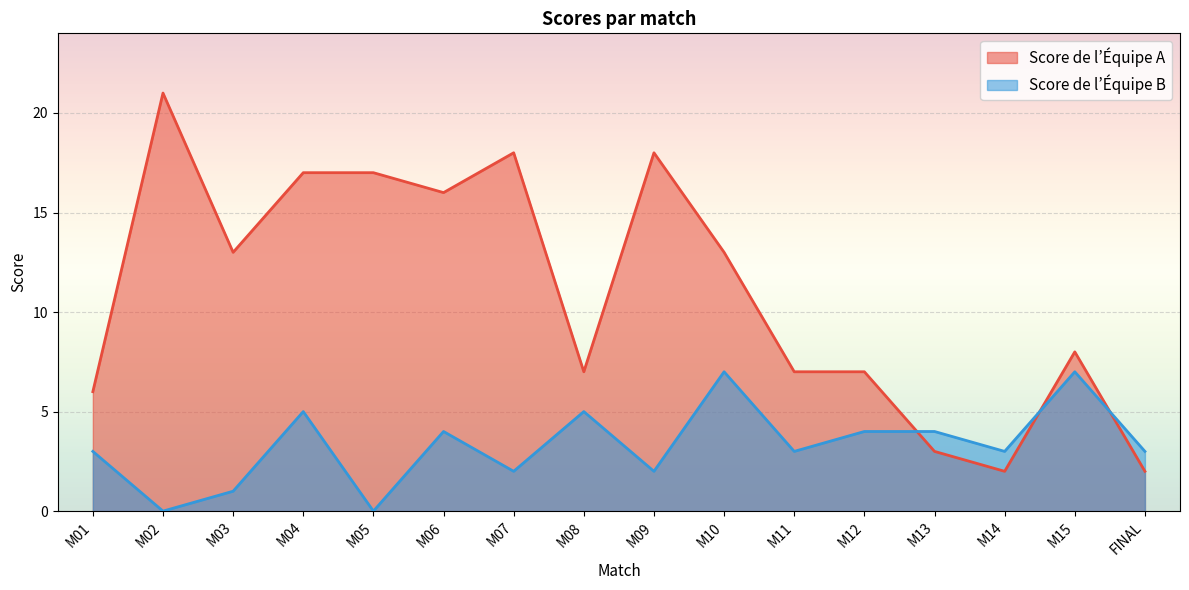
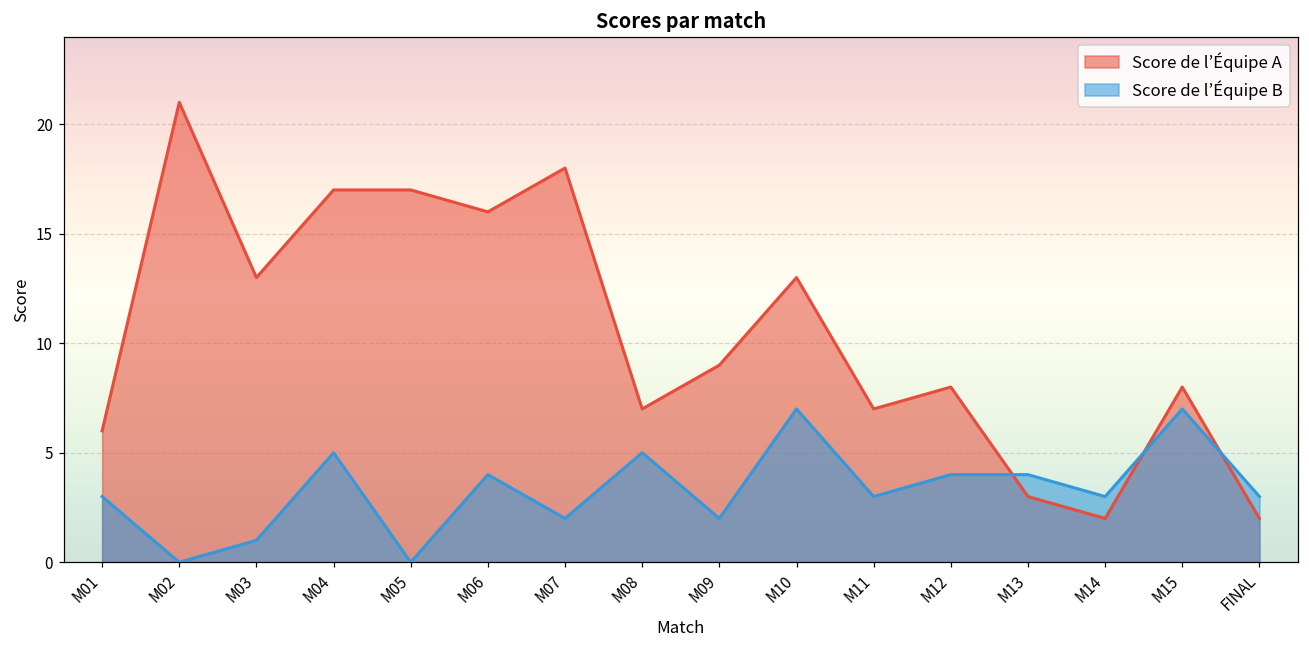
  {
    "Score de l’Équipe A": {
      "M01": 6,
      "M02": 21,
      "M03": 13,
      "M04": 17,
      "M05": 17,
      "M06": 16,
      "M07": 18,
      "M08": 7,
-     "M09": 18,
+     "M09": 9,
      "M10": 13,
      "M11": 7,
-     "M12": 7,
+     "M12": 8,
      "M13": 3,
      "M14": 2,
      "M15": 8,
      "FINAL": 2
    },
    "Score de l’Équipe B": {
      "M01": 3,
      "M02": 0,
      "M03": 1,
      "M04": 5,
      "M05": 0,
      "M06": 4,
      "M07": 2,
      "M08": 5,
      "M09": 2,
      "M10": 7,
      "M11": 3,
      "M12": 4,
      "M13": 4,
      "M14": 3,
      "M15": 7,
      "FINAL": 3
    }
  }
